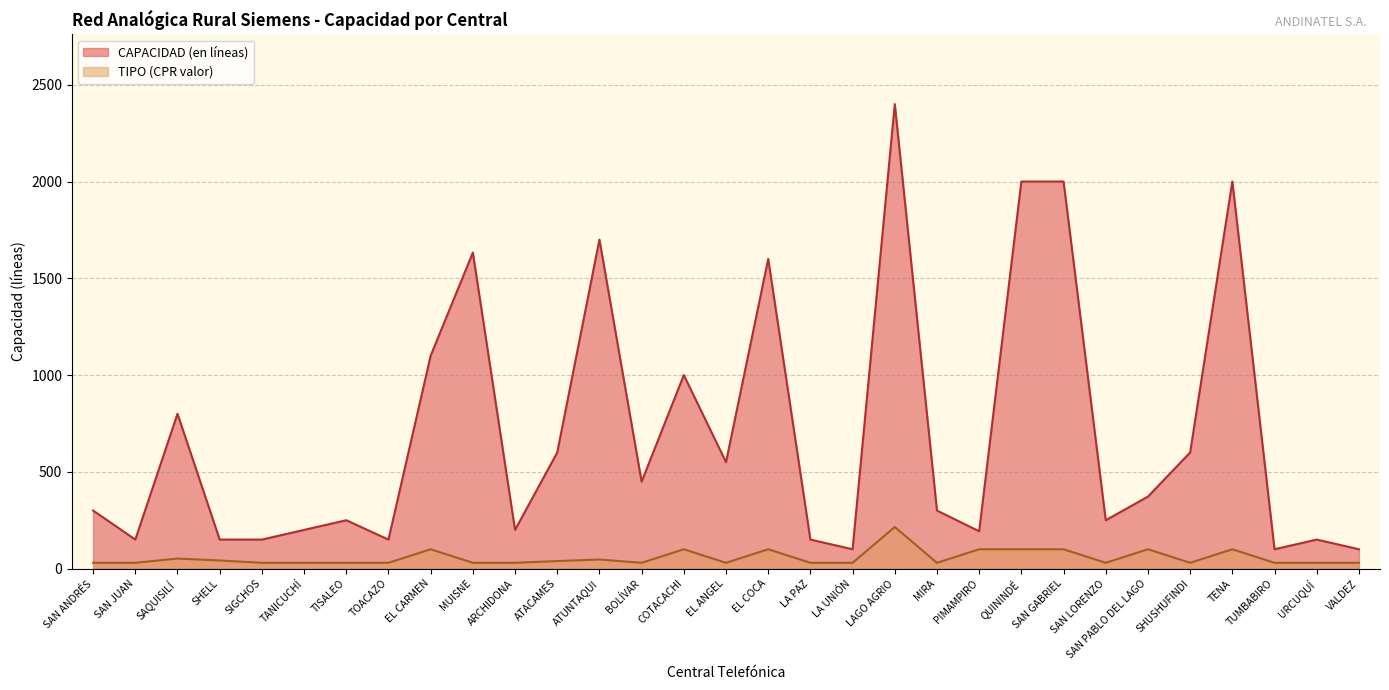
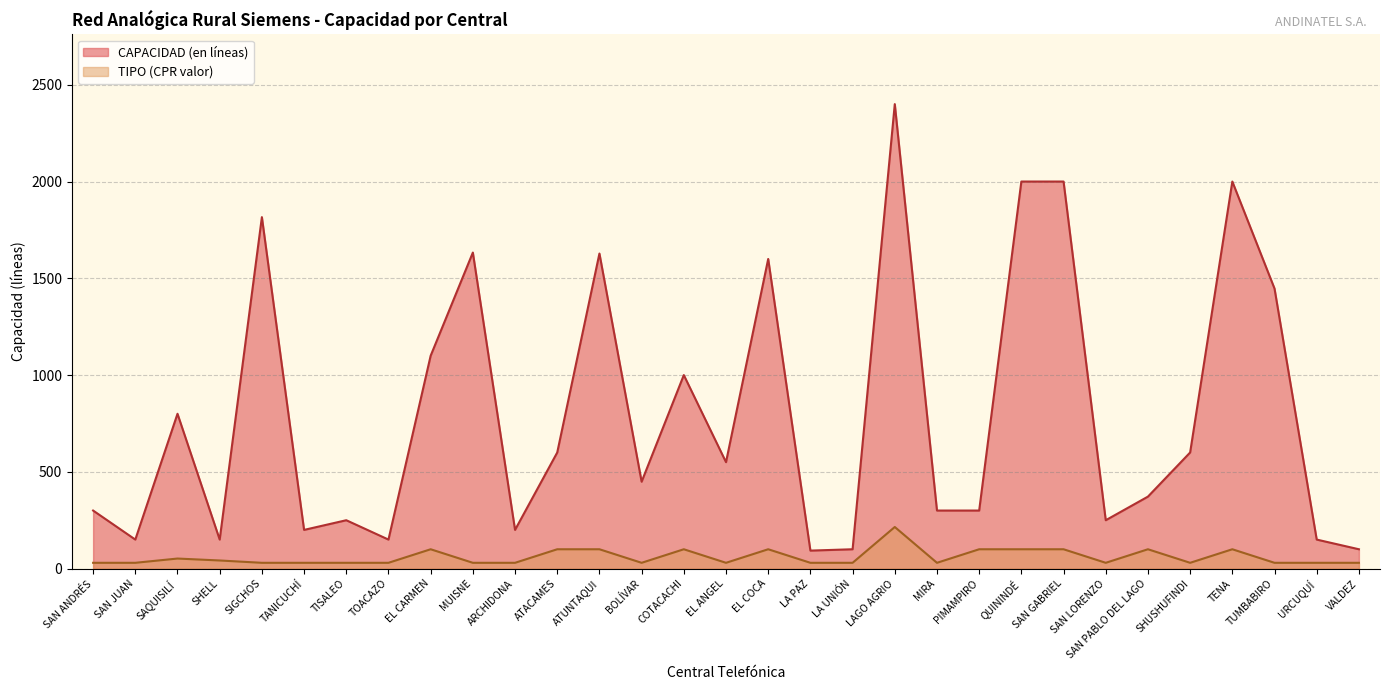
  {
    "CAPACIDAD (en líneas)": {
      "SAN ANDRÉS": 300,
      "SAN JUAN": 150,
      "SAQUISILÍ": 800,
      "SHELL": 150,
-     "SIGCHOS": 150,
+     "SIGCHOS": 1820,
      "TANICUCHÍ": 200,
      "TISALEO": 250,
      "TOACAZO": 150,
      "EL CARMEN": 1100,
      "MUISNE": 1630,
      "ARCHIDONA": 200,
      "ATACAMES": 600,
-     "ATUNTAQUI": 1700,
+     "ATUNTAQUI": 1630,
      "BOLÍVAR": 450,
      "COTACACHI": 1000,
      "EL ANGEL": 550,
      "EL COCA": 1600,
-     "LA PAZ": 150,
+     "LA PAZ": 90,
      "LA UNIÓN": 100,
      "LAGO AGRIO": 2400,
      "MIRA": 300,
-     "PIMAMPIRO": 190,
+     "PIMAMPIRO": 300,
      "QUININDÉ": 2000,
      "SAN GABRIEL": 2000,
      "SAN LORENZO": 250,
      "SAN PABLO DEL LAGO": 370,
      "SHUSHUFINDI": 600,
      "TENA": 2000,
-     "TUMBABIRO": 100,
+     "TUMBABIRO": 1450,
      "URCUQUÍ": 150,
      "VALDEZ": 100
    },
    "TIPO (CPR valor)": {
      "SAN ANDRÉS": 30,
      "SAN JUAN": 30,
      "SAQUISILÍ": 50,
      "SHELL": 40,
      "SIGCHOS": 30,
      "TANICUCHÍ": 30,
      "TISALEO": 30,
      "TOACAZO": 30,
      "EL CARMEN": 100,
      "MUISNE": 30,
      "ARCHIDONA": 30,
-     "ATACAMES": 40,
-     "ATUNTAQUI": 50,
+     "ATACAMES": 100,
+     "ATUNTAQUI": 100,
      "BOLÍVAR": 30,
      "COTACACHI": 100,
      "EL ANGEL": 30,
      "EL COCA": 100,
      "LA PAZ": 30,
      "LA UNIÓN": 30,
      "LAGO AGRIO": 220,
      "MIRA": 30,
      "PIMAMPIRO": 100,
      "QUININDÉ": 100,
      "SAN GABRIEL": 100,
      "SAN LORENZO": 30,
      "SAN PABLO DEL LAGO": 100,
      "SHUSHUFINDI": 30,
      "TENA": 100,
      "TUMBABIRO": 30,
      "URCUQUÍ": 30,
      "VALDEZ": 30
    }
  }
